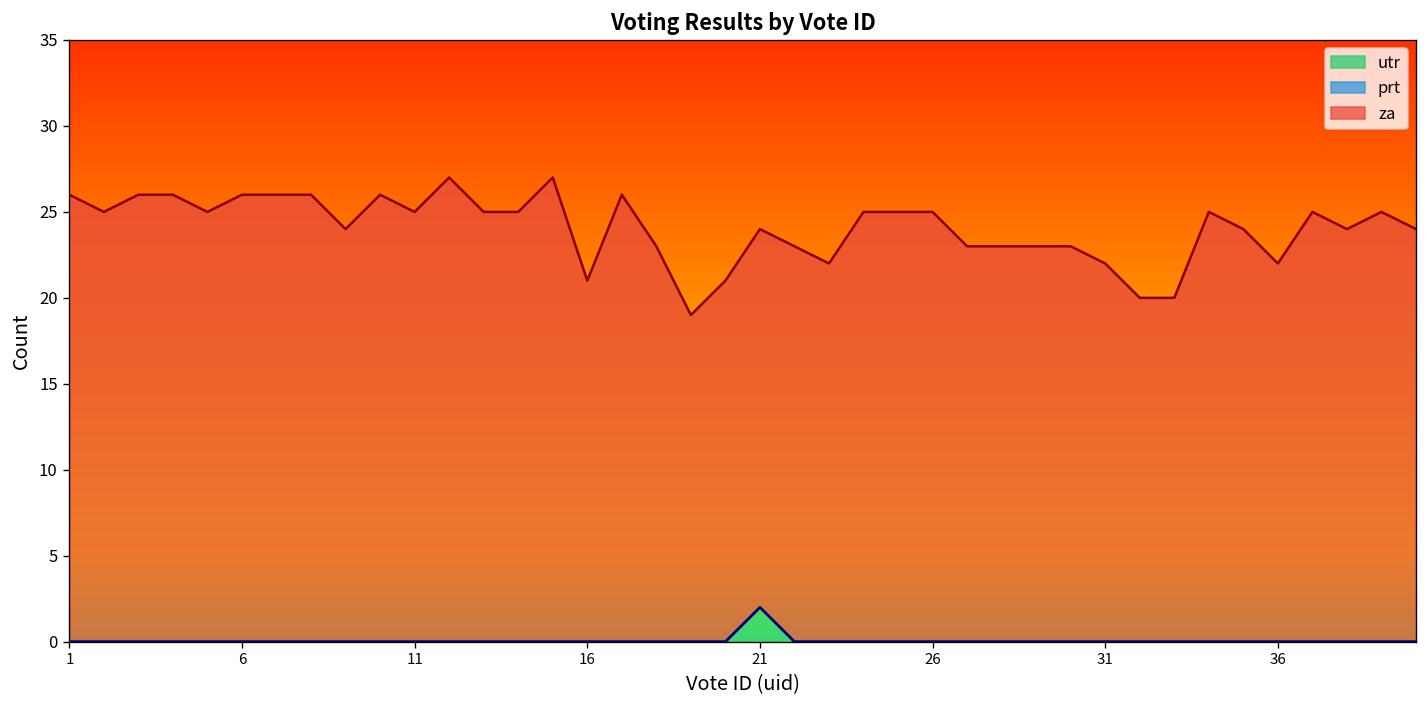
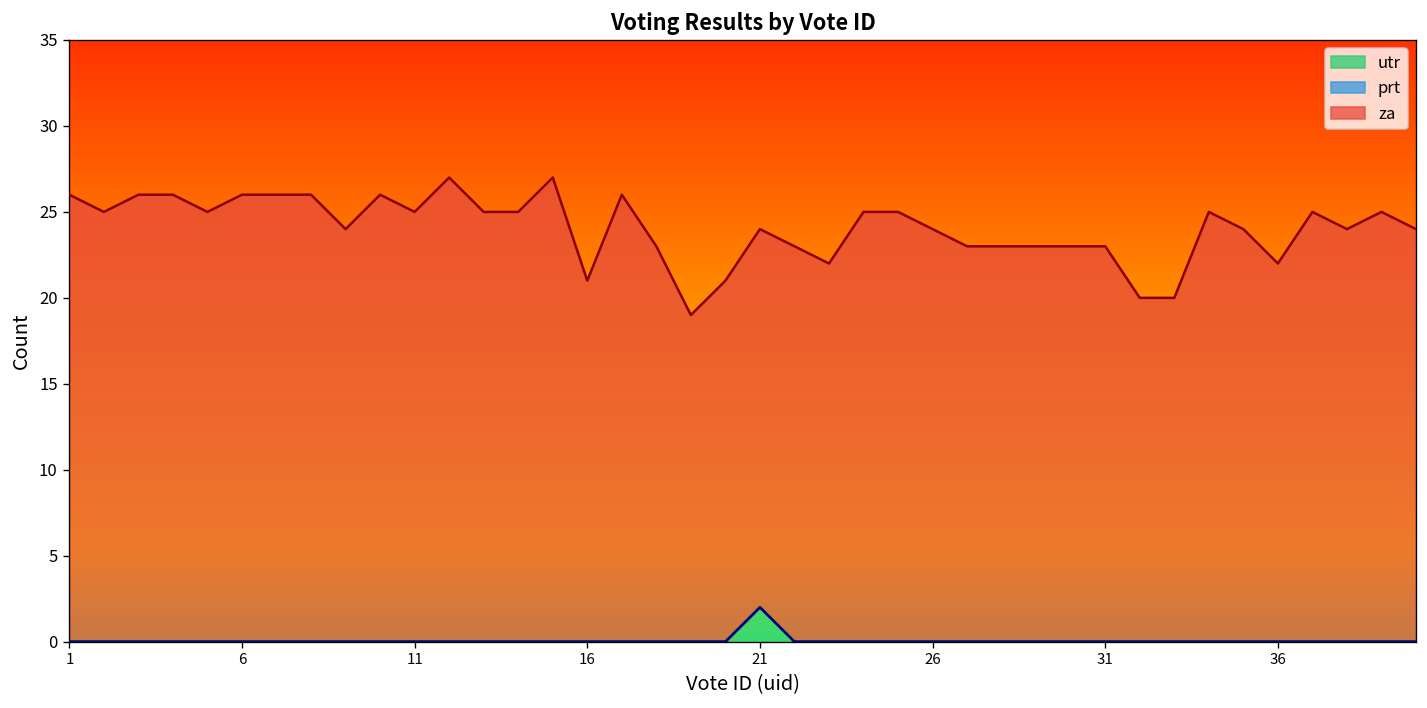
  {
    "prt": {
      "1": 0,
      "6": 0,
      "11": 0,
      "16": 0,
      "21": 2,
      "26": 0,
      "31": 0,
      "36": 0
    },
    "za": {
      "1": 26,
      "6": 26,
      "11": 25,
      "16": 21,
      "21": 24,
-     "26": 25,
-     "31": 22,
+     "26": 24,
+     "31": 23,
      "36": 22
    }
  }
